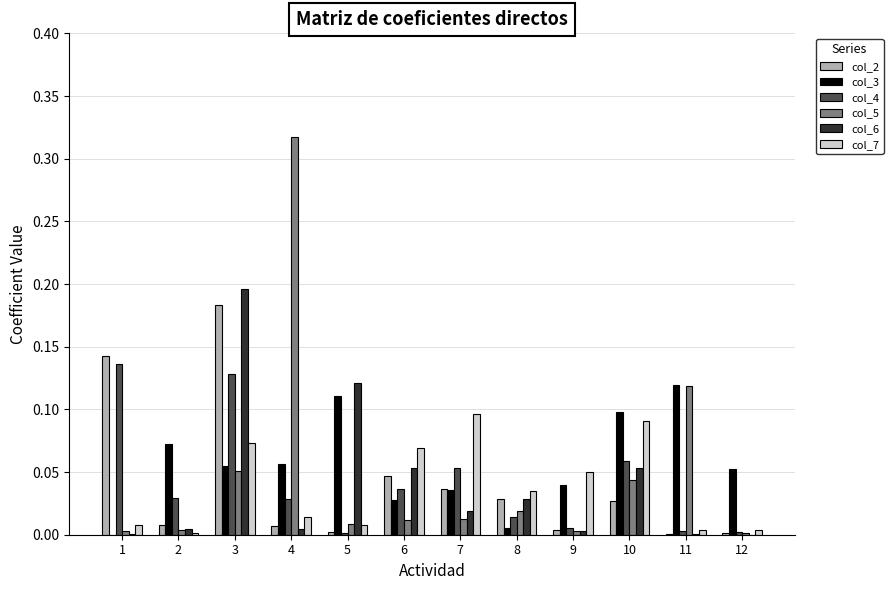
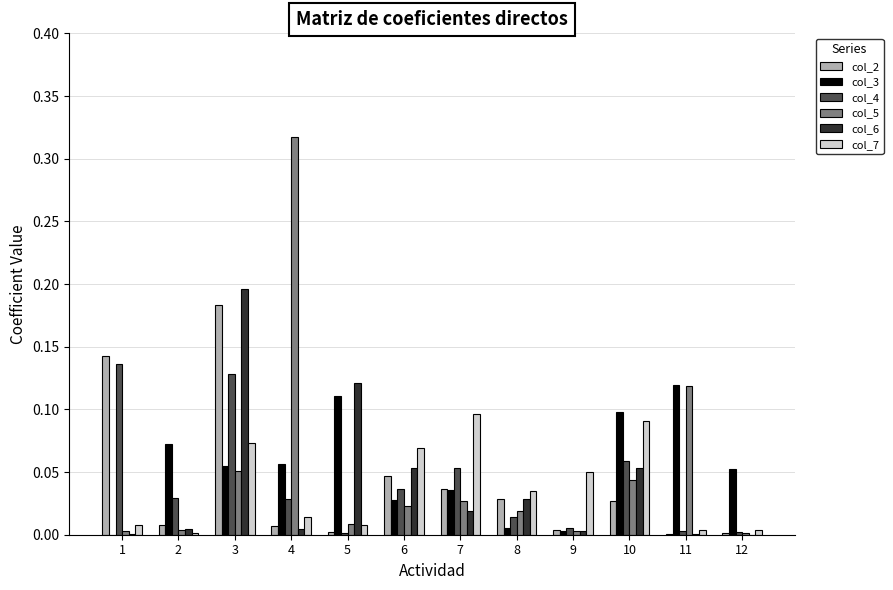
  {
    "col_3": {
      "2": 0.072,
      "3": 0.055,
      "4": 0.056,
      "5": 0.111,
      "6": 0.028,
      "7": 0.035,
      "8": 0.005,
-     "9": 0.039,
+     "9": 0.003,
      "10": 0.098,
      "11": 0.120,
      "12": 0.053
    },
    "col_5": {
      "1": 0.003,
      "2": 0.004,
      "3": 0.051,
      "4": 0.317,
      "5": 0.009,
-     "6": 0.012,
-     "7": 0.013,
+     "6": 0.023,
+     "7": 0.027,
      "8": 0.019,
      "9": 0.003,
      "10": 0.044,
      "11": 0.119
    }
  }
